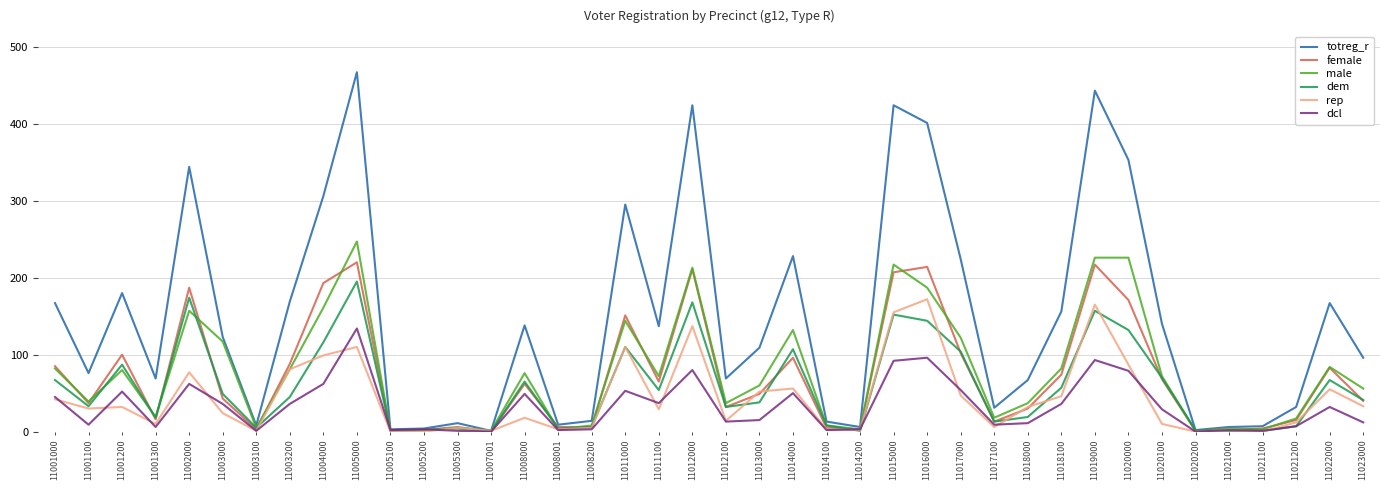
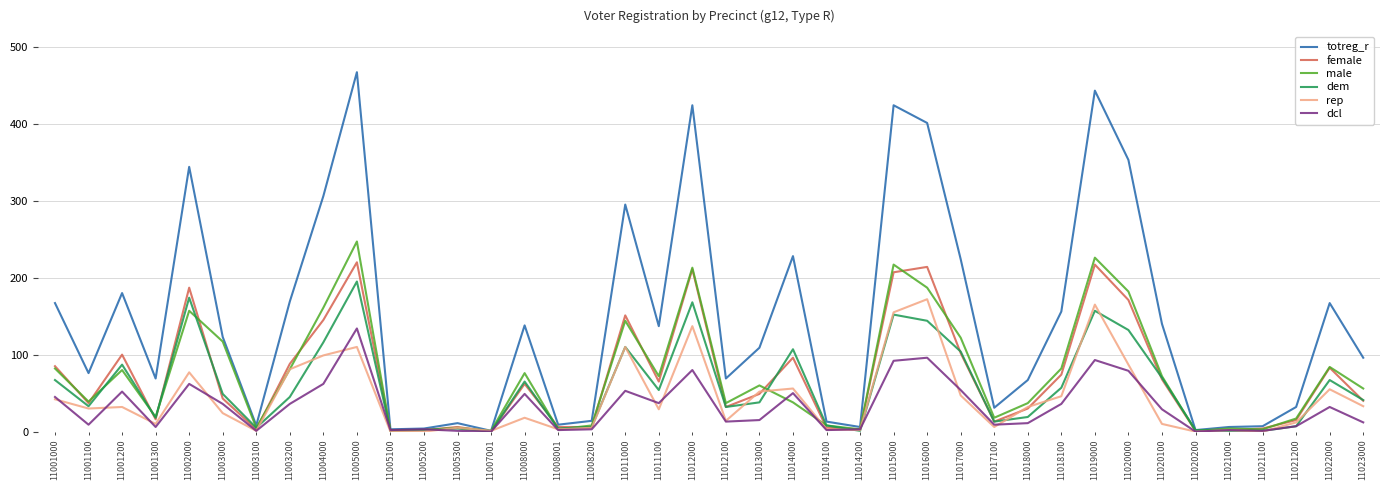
  {
    "totreg_r": {
      "11001000": 170,
      "11001100": 80,
      "11001200": 180,
      "11001300": 70,
      "11002000": 340,
      "11003000": 120,
      "11003200": 170,
      "11004000": 310,
      "11005000": 470,
      "11005300": 10,
      "11008000": 140,
      "11008200": 10,
      "11011000": 300,
      "11011100": 140,
      "11012000": 420,
      "11012100": 70,
      "11013000": 110,
      "11014000": 230,
      "11014100": 10,
      "11015000": 420,
      "11016000": 400,
      "11017000": 220,
      "11017100": 30,
      "11018000": 70,
      "11018100": 160,
      "11019000": 440,
      "11020000": 350,
      "11020100": 140,
      "11021200": 30,
      "11022000": 170,
      "11023000": 100
    },
    "female": {
      "11001200": 100,
      "11002000": 190,
      "11003000": 40,
      "11003200": 90,
-     "11004000": 190,
+     "11004000": 150,
      "11005000": 220,
      "11011000": 150,
      "11011100": 70,
      "11014000": 100,
      "11015000": 210,
      "11016000": 210,
      "11018100": 70,
      "11019000": 220,
      "11020000": 170
    },
    "male": {
      "11001200": 80,
      "11002000": 160,
      "11003000": 120,
      "11004000": 160,
      "11005000": 250,
      "11008000": 80,
      "11011000": 140,
      "11011100": 70,
      "11012100": 40,
      "11013000": 60,
-     "11014000": 130,
+     "11014000": 40,
      "11015000": 220,
      "11016000": 190,
      "11017000": 120,
      "11017100": 20,
      "11018000": 40,
      "11018100": 80,
      "11019000": 230,
-     "11020000": 230,
+     "11020000": 180,
      "11023000": 60
    },
    "dem": {
      "11001000": 70,
      "11001200": 90,
      "11002000": 170,
      "11003000": 50,
      "11003200": 50,
      "11004000": 120,
      "11005000": 200,
      "11011100": 50,
      "11012000": 170,
      "11013000": 40,
      "11014000": 110,
      "11016000": 140,
      "11018000": 20,
      "11018100": 60,
      "11019000": 160,
      "11020000": 130,
      "11022000": 70
    },
    "rep": {
      "11001200": 30,
      "11001300": 10,
      "11002000": 80,
      "11003000": 20,
      "11004000": 100,
      "11005000": 110,
      "11008000": 20,
      "11011100": 30,
      "11012000": 140,
      "11014000": 60,
      "11016000": 170,
      "11017000": 50,
      "11018100": 50,
      "11019000": 170,
      "11020000": 90,
      "11020100": 10,
      "11022000": 60,
      "11023000": 30
    },
    "dcl": {
      "11001100": 10,
      "11001200": 50,
      "11001300": 10,
      "11002000": 60,
      "11003000": 40,
      "11003200": 40,
      "11004000": 60,
      "11005000": 130,
      "11008000": 50,
      "11011000": 50,
      "11011100": 40,
      "11012000": 80,
      "11013000": 20,
      "11014000": 50,
      "11015000": 90,
      "11016000": 100,
      "11017000": 50,
      "11018000": 10,
      "11018100": 40,
      "11019000": 90,
      "11020000": 80,
      "11020100": 30,
      "11022000": 30,
      "11023000": 10
    }
  }
